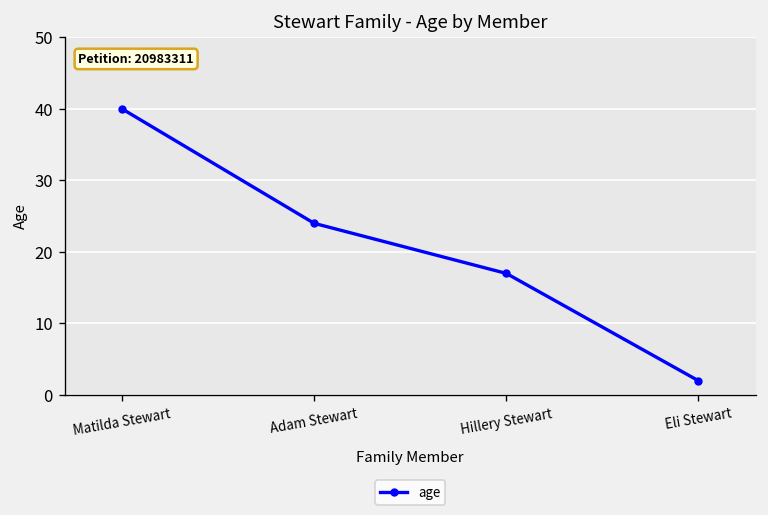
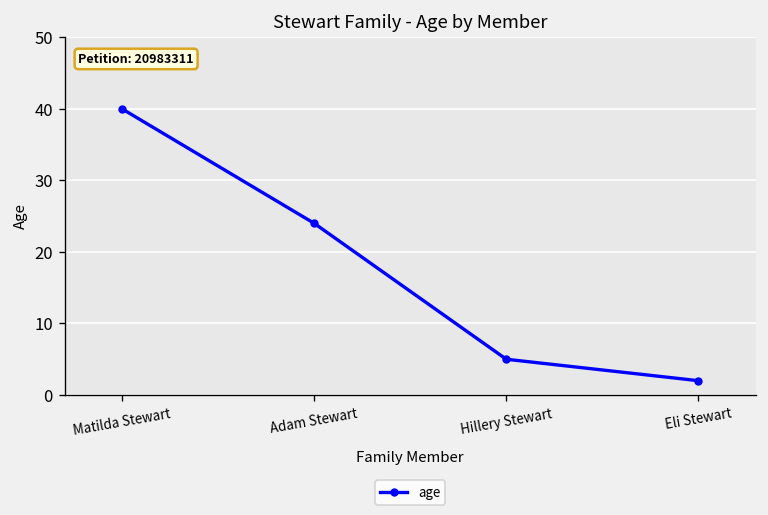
  {
    "Matilda Stewart": 40,
    "Adam Stewart": 24,
-   "Hillery Stewart": 17,
+   "Hillery Stewart": 5,
    "Eli Stewart": 2
  }
